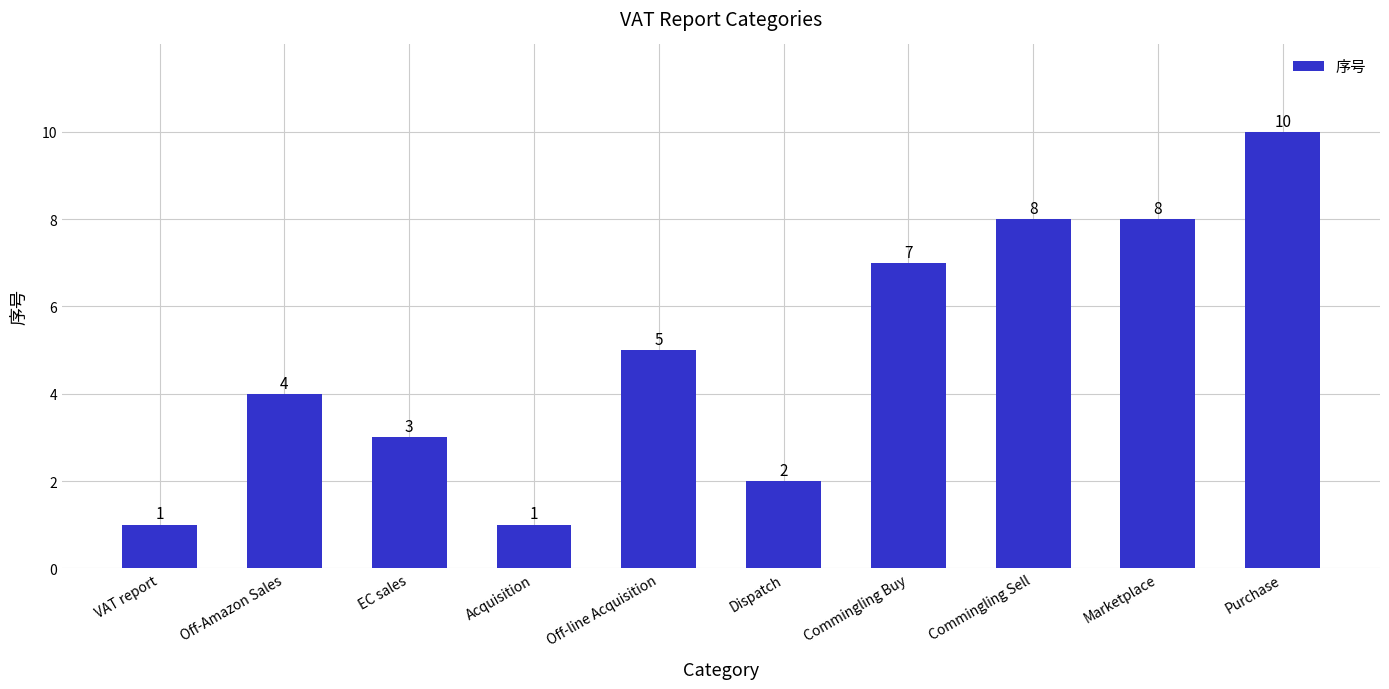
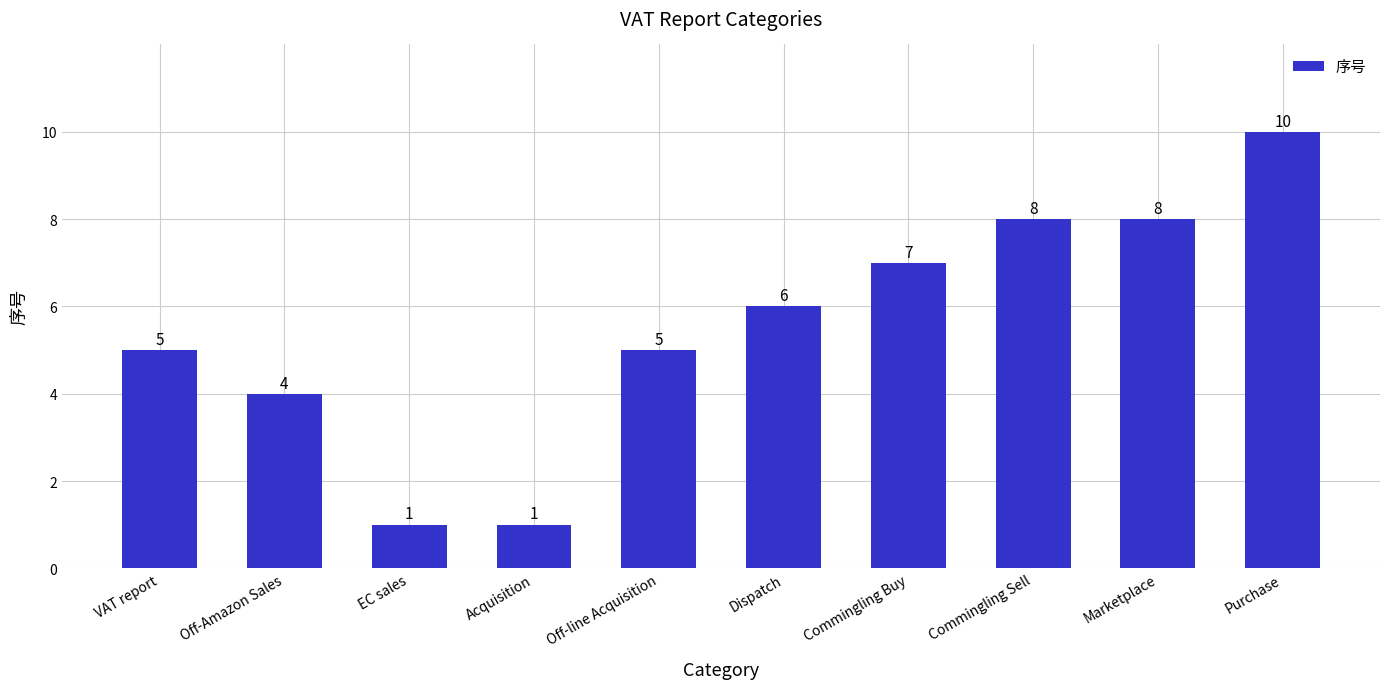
  {
-   "VAT report": 1,
+   "VAT report": 5,
    "Off-Amazon Sales": 4,
-   "EC sales": 3,
+   "EC sales": 1,
    "Acquisition": 1,
    "Off-line Acquisition": 5,
-   "Dispatch": 2,
+   "Dispatch": 6,
    "Commingling Buy": 7,
    "Commingling Sell": 8,
    "Marketplace": 8,
    "Purchase": 10
  }
